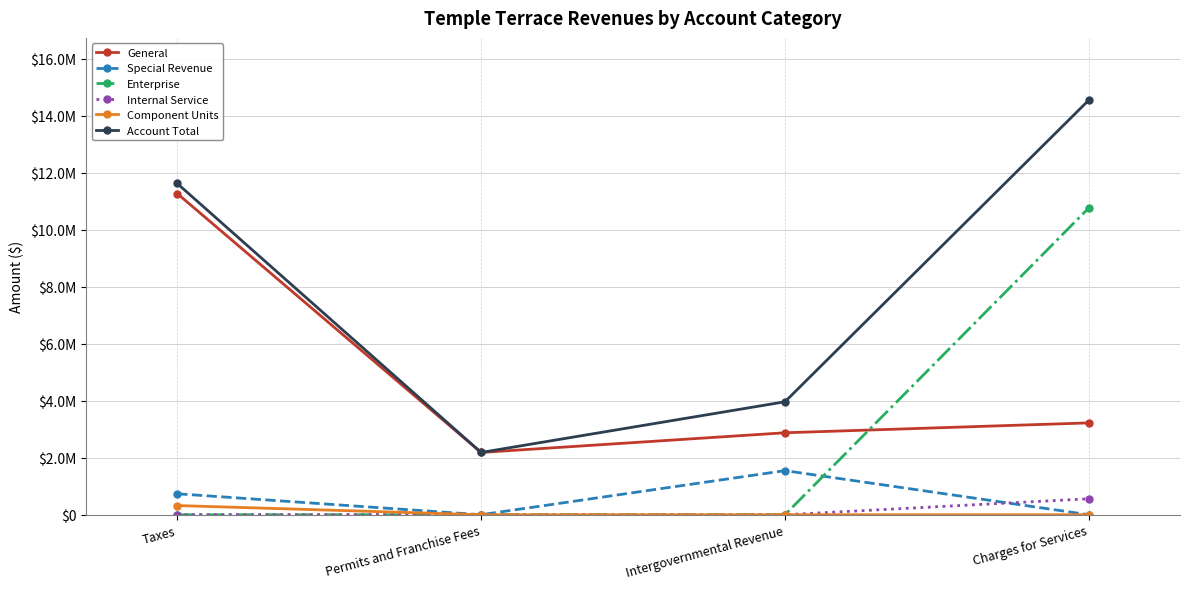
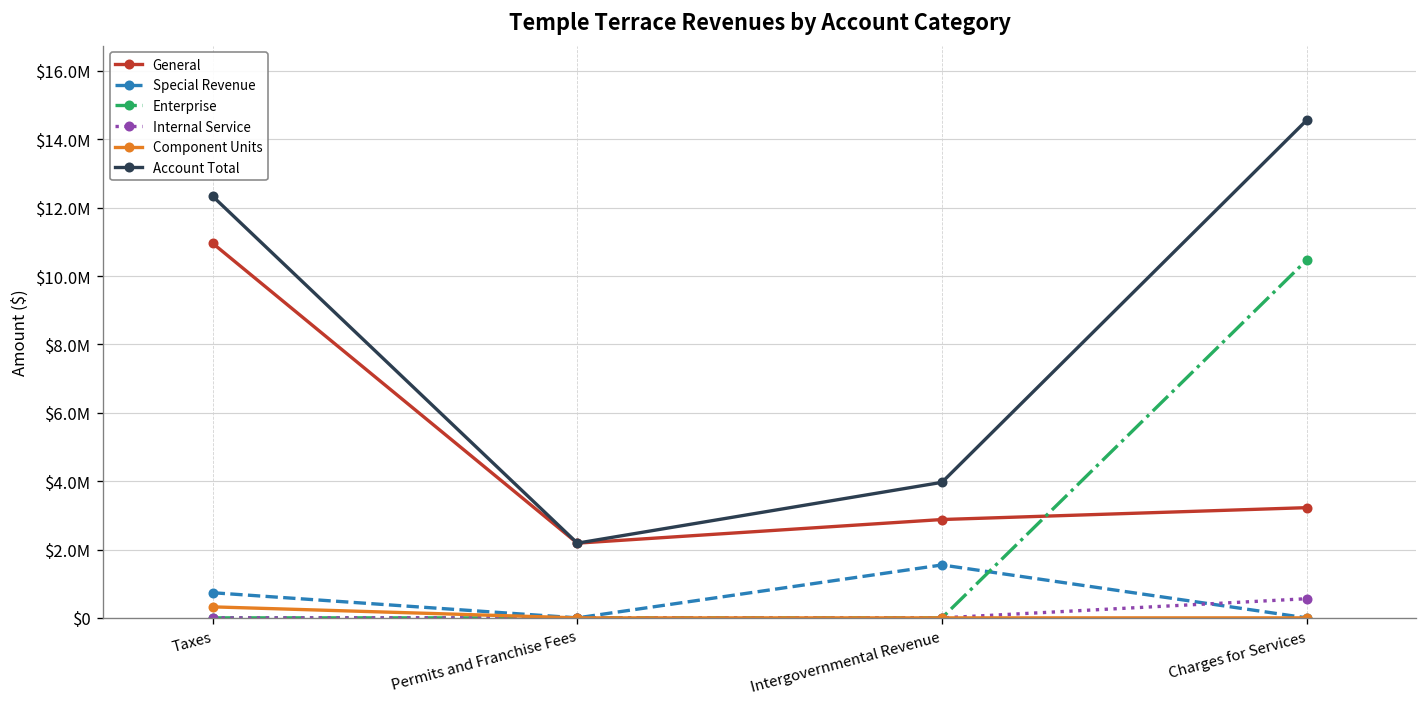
  {
    "General": {
-     "Taxes": "$11300000",
+     "Taxes": "$11000000",
      "Intergovernmental Revenue": "$2900000",
      "Charges for Services": "$3200000"
    },
    "Special Revenue": {
      "Taxes": "$700000",
      "Intergovernmental Revenue": "$1500000"
    },
    "Enterprise": {
-     "Charges for Services": "$10800000"
+     "Charges for Services": "$10500000"
    },
    "Internal Service": {
      "Charges for Services": "$600000"
    },
    "Component Units": {
      "Taxes": "$300000"
    },
    "Account Total": {
-     "Taxes": "$11600000",
+     "Taxes": "$12300000",
      "Intergovernmental Revenue": "$4000000",
      "Charges for Services": "$14600000"
    }
  }
